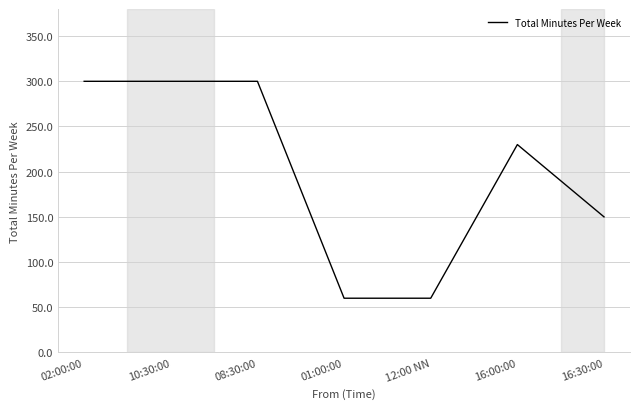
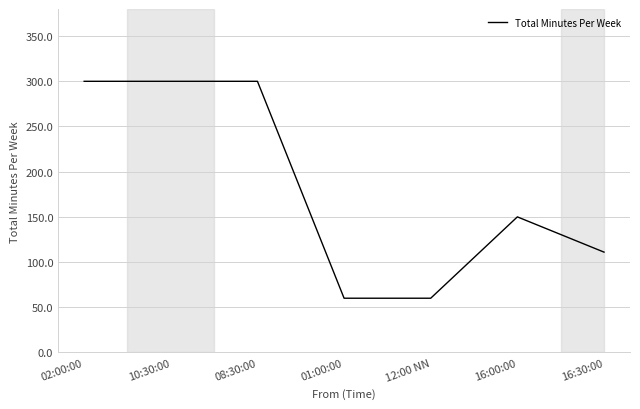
  {
    "02:00:00": 300,
    "10:30:00": 300,
    "08:30:00": 300,
    "01:00:00": 60,
    "12:00 NN": 60,
-   "16:00:00": 230,
-   "16:30:00": 150
+   "16:00:00": 150,
+   "16:30:00": 110
  }
